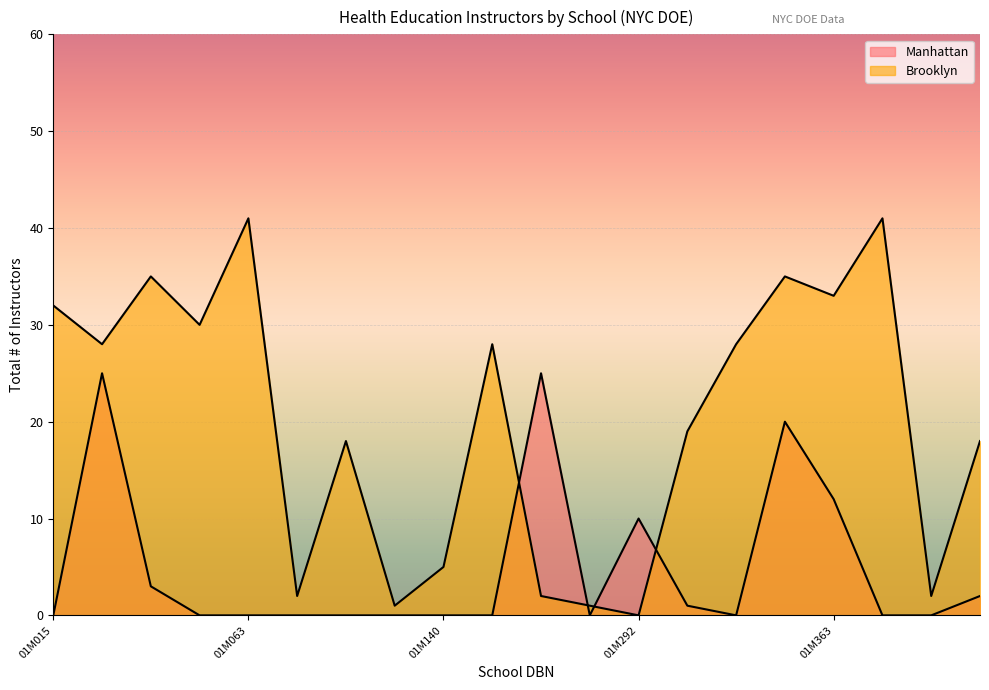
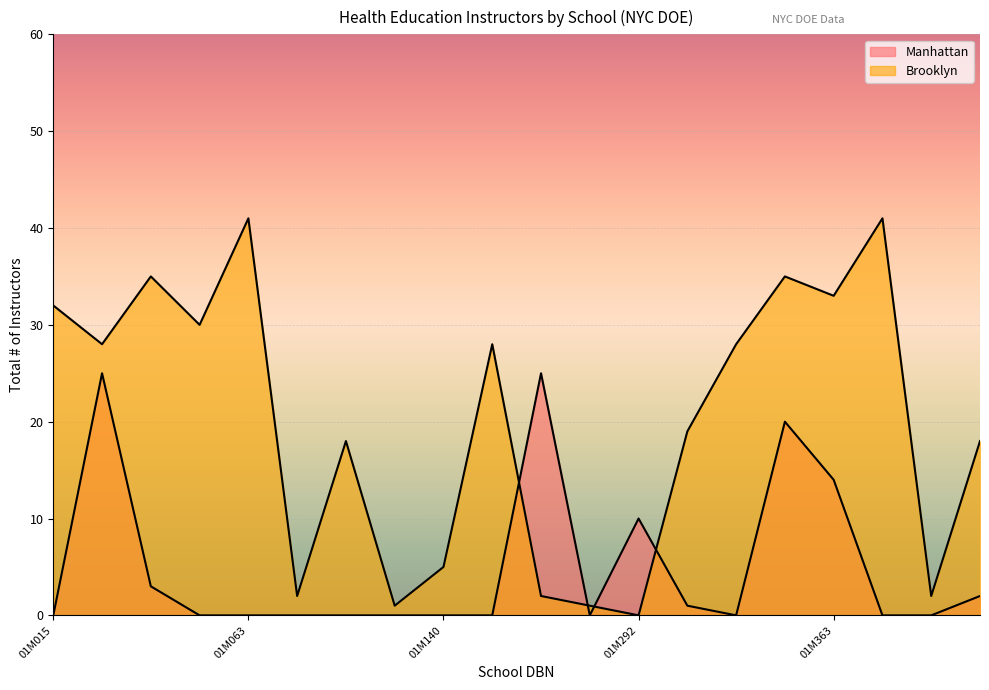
  {
    "Manhattan": {
      "01M015": 0,
      "01M063": 0,
      "01M140": 0,
      "01M292": 10,
-     "01M363": 12
+     "01M363": 14
    },
    "Brooklyn": {
      "01M015": 32,
      "01M063": 41,
      "01M140": 5,
      "01M292": 0,
      "01M363": 33
    }
  }
